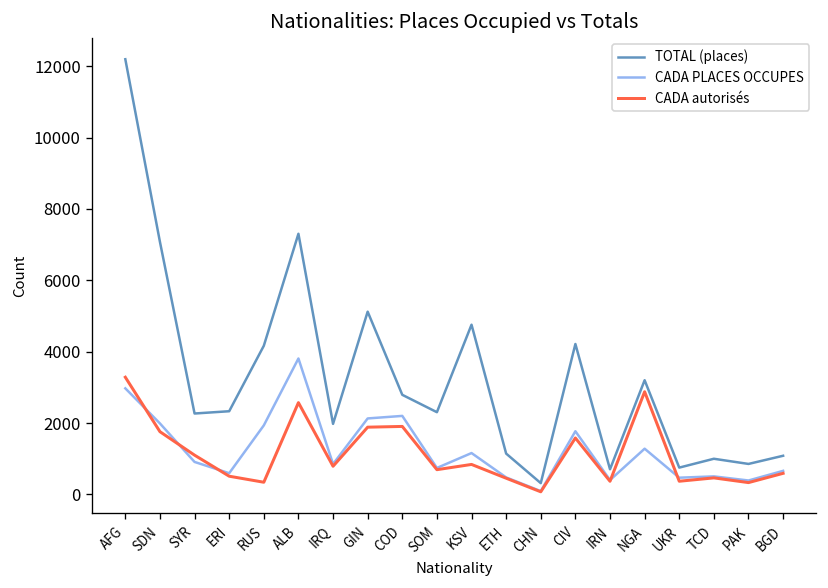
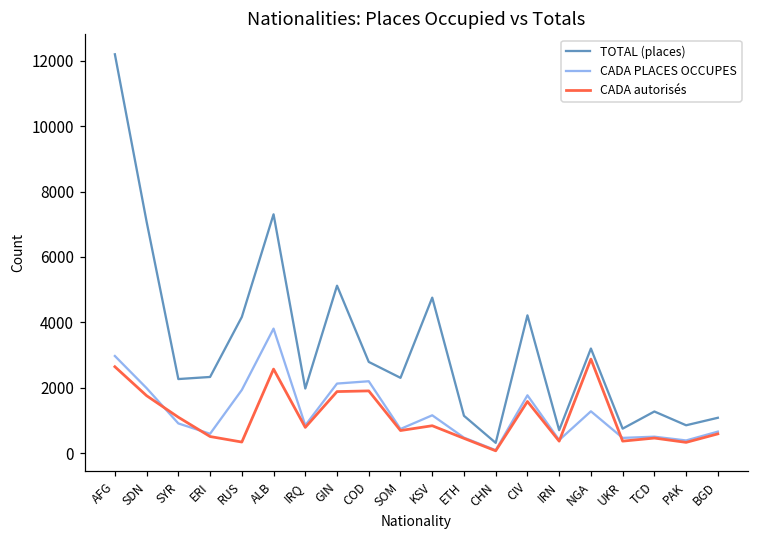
  {
    "TOTAL (places)": {
      "AFG": 12200,
      "SDN": 7100,
      "SYR": 2300,
      "ERI": 2300,
      "RUS": 4200,
      "ALB": 7300,
      "IRQ": 2000,
      "GIN": 5100,
      "COD": 2800,
      "SOM": 2300,
      "KSV": 4800,
      "ETH": 1100,
      "CHN": 300,
      "CIV": 4200,
      "IRN": 700,
      "NGA": 3200,
      "UKR": 800,
-     "TCD": 1000,
+     "TCD": 1300,
      "PAK": 900,
      "BGD": 1100
    },
    "CADA PLACES OCCUPES": {
      "AFG": 3000,
      "SDN": 2000,
      "SYR": 900,
      "RUS": 1900,
      "ALB": 3800,
      "GIN": 2100,
      "COD": 2200,
      "KSV": 1200,
      "CIV": 1800,
      "NGA": 1300,
      "UKR": 500
    },
    "CADA autorisés": {
-     "AFG": 3300,
+     "AFG": 2600,
      "SDN": 1800,
      "SYR": 1100,
      "RUS": 300,
      "ALB": 2600,
      "GIN": 1900,
      "COD": 1900,
      "KSV": 800,
      "CIV": 1600,
      "NGA": 2900,
      "UKR": 400
    }
  }
